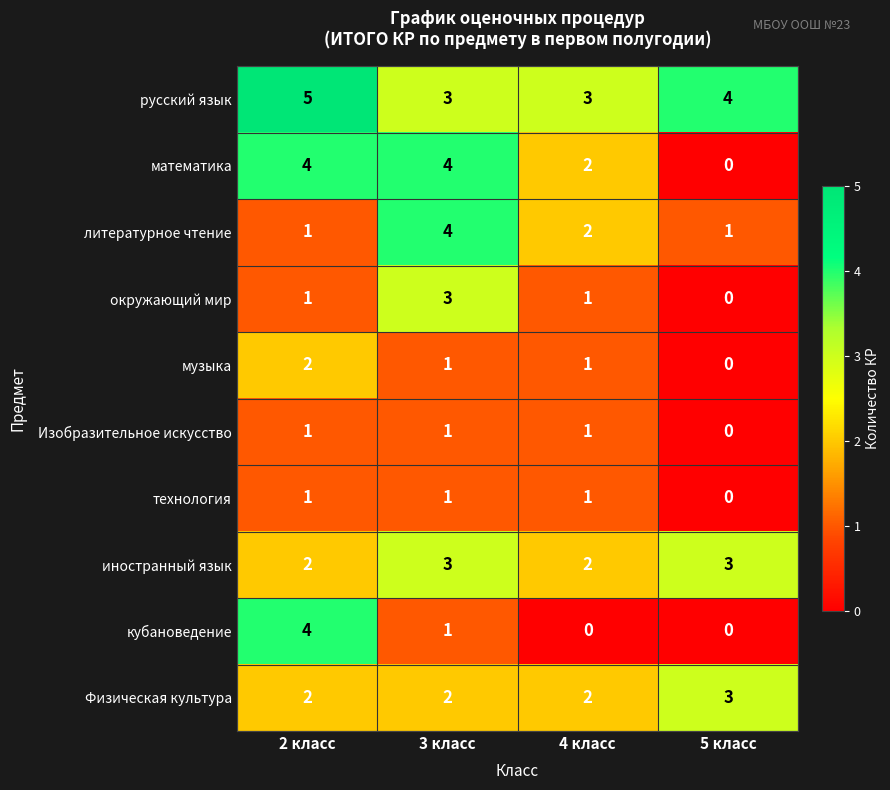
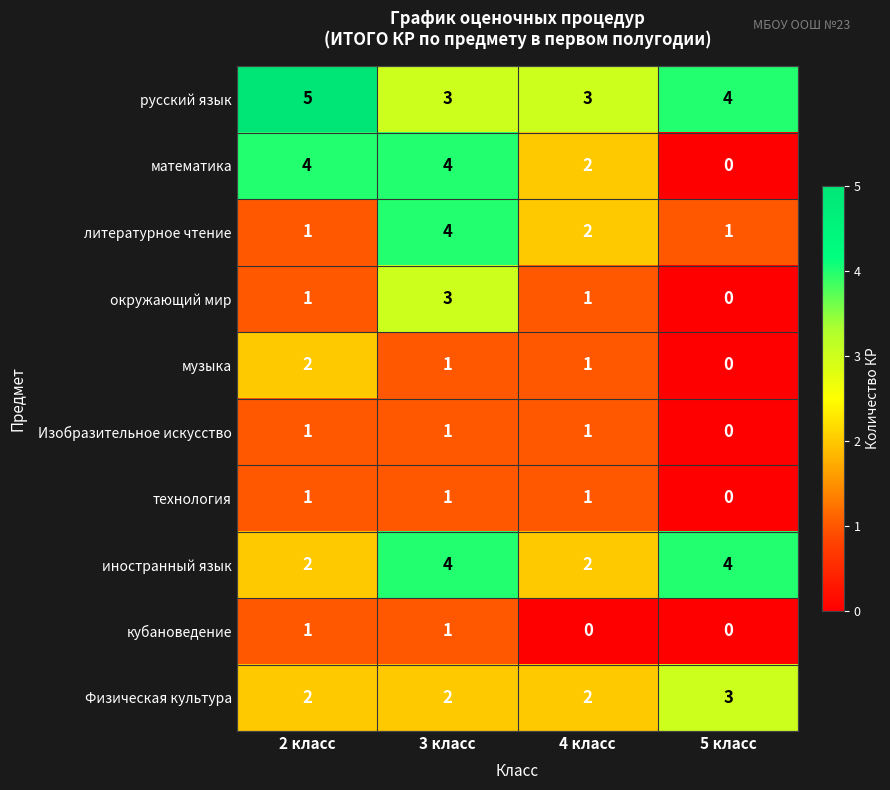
  {
    "русский язык": {
      "2 класс": 5,
      "3 класс": 3,
      "4 класс": 3,
      "5 класс": 4
    },
    "математика": {
      "2 класс": 4,
      "3 класс": 4,
      "4 класс": 2,
      "5 класс": 0
    },
    "литературное чтение": {
      "2 класс": 1,
      "3 класс": 4,
      "4 класс": 2,
      "5 класс": 1
    },
    "окружающий мир": {
      "2 класс": 1,
      "3 класс": 3,
      "4 класс": 1,
      "5 класс": 0
    },
    "музыка": {
      "2 класс": 2,
      "3 класс": 1,
      "4 класс": 1,
      "5 класс": 0
    },
    "Изобразительное искусство": {
      "2 класс": 1,
      "3 класс": 1,
      "4 класс": 1,
      "5 класс": 0
    },
    "технология": {
      "2 класс": 1,
      "3 класс": 1,
      "4 класс": 1,
      "5 класс": 0
    },
    "иностранный язык": {
      "2 класс": 2,
-     "3 класс": 3,
+     "3 класс": 4,
      "4 класс": 2,
-     "5 класс": 3
+     "5 класс": 4
    },
    "кубановедение": {
-     "2 класс": 4,
+     "2 класс": 1,
      "3 класс": 1,
      "4 класс": 0,
      "5 класс": 0
    },
    "Физическая культура": {
      "2 класс": 2,
      "3 класс": 2,
      "4 класс": 2,
      "5 класс": 3
    }
  }
